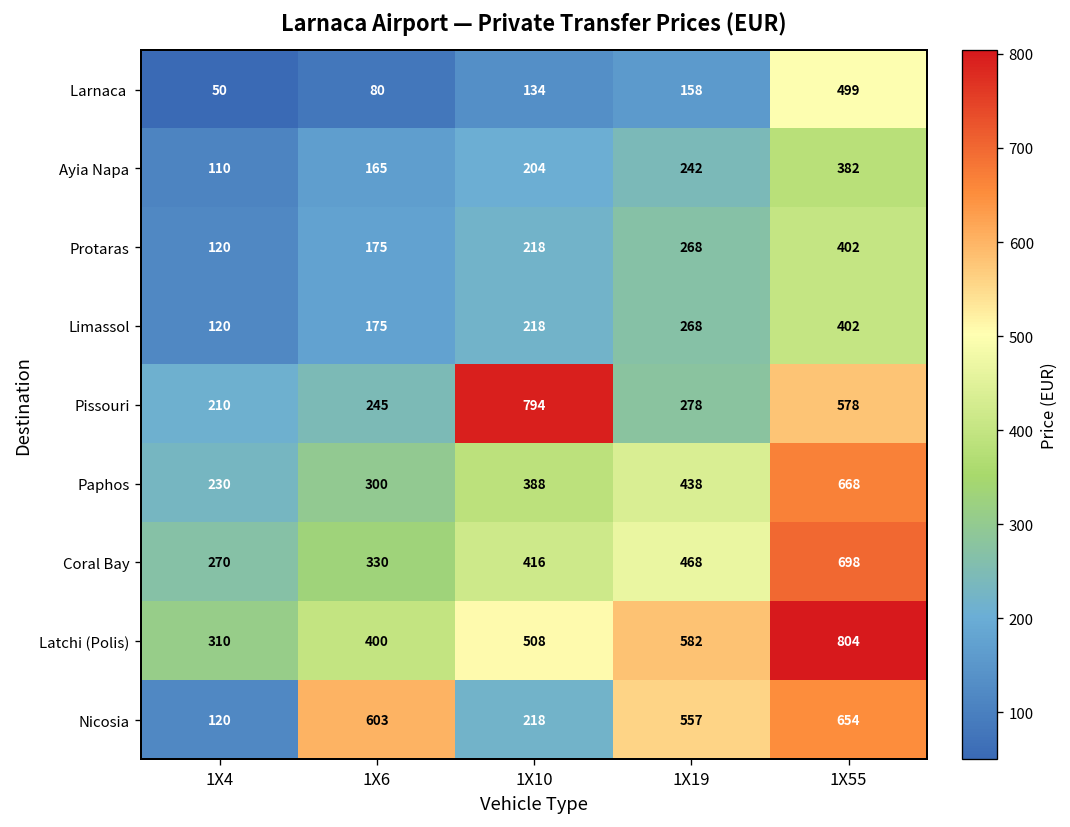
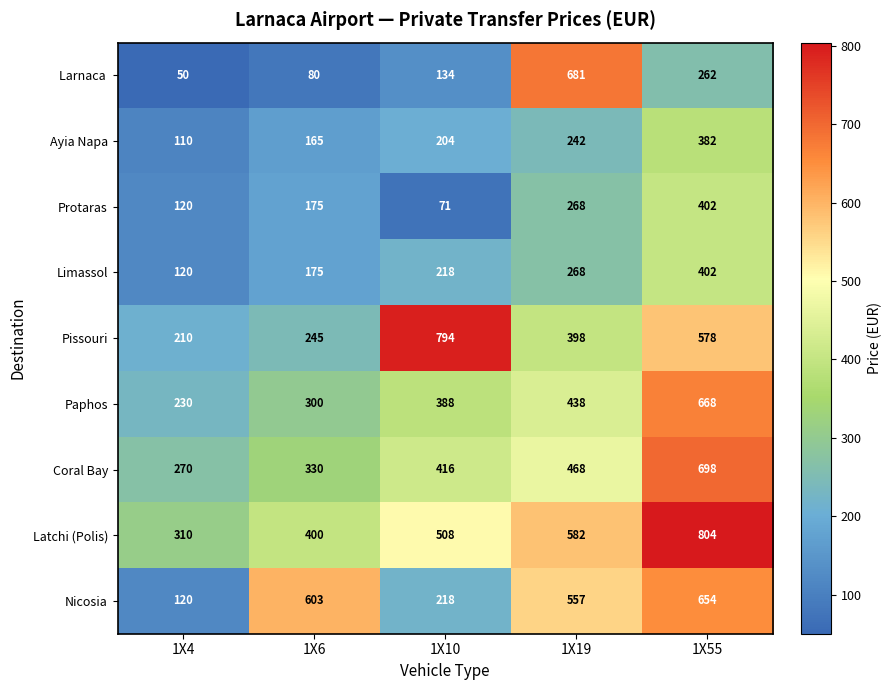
  {
    "Larnaca": {
      "1X4": 50,
      "1X6": 80,
      "1X10": 134,
-     "1X19": 158,
-     "1X55": 499
+     "1X19": 681,
+     "1X55": 262
    },
    "Ayia Napa": {
      "1X4": 110,
      "1X6": 165,
      "1X10": 204,
      "1X19": 242,
      "1X55": 382
    },
    "Protaras": {
      "1X4": 120,
      "1X6": 175,
-     "1X10": 218,
+     "1X10": 71,
      "1X19": 268,
      "1X55": 402
    },
    "Limassol": {
      "1X4": 120,
      "1X6": 175,
      "1X10": 218,
      "1X19": 268,
      "1X55": 402
    },
    "Pissouri": {
      "1X4": 210,
      "1X6": 245,
      "1X10": 794,
-     "1X19": 278,
+     "1X19": 398,
      "1X55": 578
    },
    "Paphos": {
      "1X4": 230,
      "1X6": 300,
      "1X10": 388,
      "1X19": 438,
      "1X55": 668
    },
    "Coral Bay": {
      "1X4": 270,
      "1X6": 330,
      "1X10": 416,
      "1X19": 468,
      "1X55": 698
    },
    "Latchi (Polis)": {
      "1X4": 310,
      "1X6": 400,
      "1X10": 508,
      "1X19": 582,
      "1X55": 804
    },
    "Nicosia": {
      "1X4": 120,
      "1X6": 603,
      "1X10": 218,
      "1X19": 557,
      "1X55": 654
    }
  }
